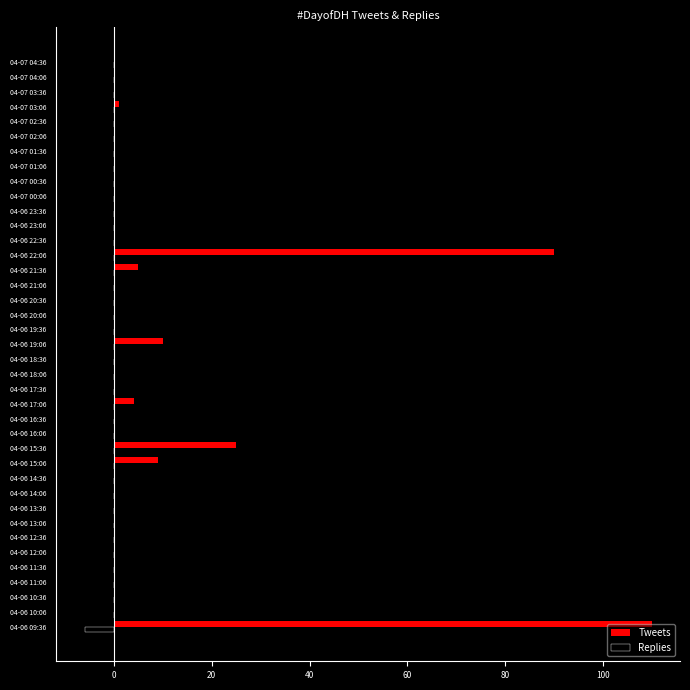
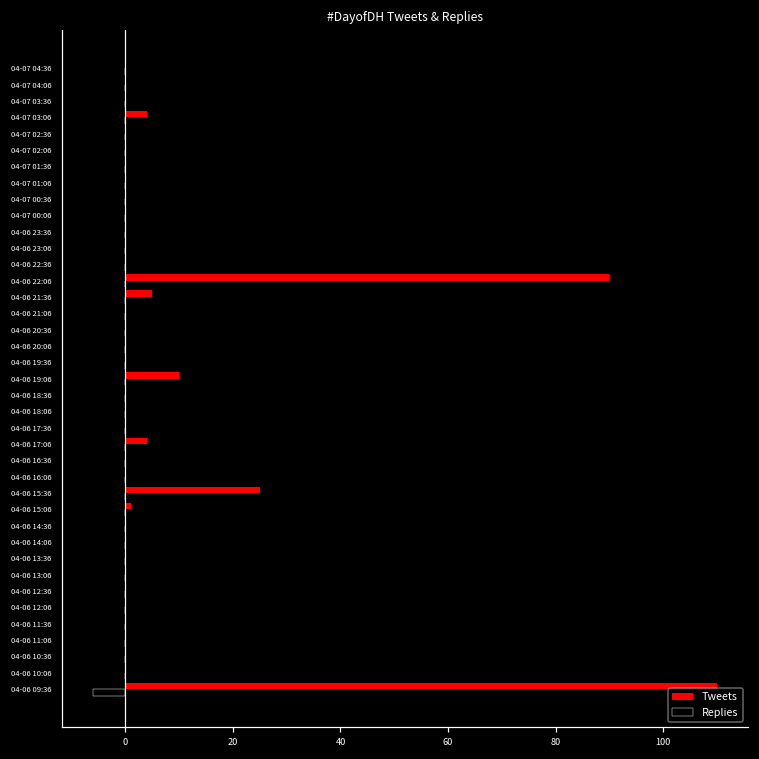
  {
    "Tweets": {
      "04-07 04:36": 0,
      "04-07 04:06": 0,
      "04-07 03:36": 0,
-     "04-07 03:06": 1,
+     "04-07 03:06": 4,
      "04-07 02:36": 0,
      "04-07 02:06": 0,
      "04-07 01:36": 0,
      "04-07 01:06": 0,
      "04-07 00:36": 0,
      "04-07 00:06": 0,
      "04-06 23:36": 0,
      "04-06 23:06": 0,
      "04-06 22:36": 0,
      "04-06 22:06": 90,
      "04-06 21:36": 5,
      "04-06 21:06": 0,
      "04-06 20:36": 0,
      "04-06 20:06": 0,
      "04-06 19:36": 0,
      "04-06 19:06": 10,
      "04-06 18:36": 0,
      "04-06 18:06": 0,
      "04-06 17:36": 0,
      "04-06 17:06": 4,
      "04-06 16:36": 0,
      "04-06 16:06": 0,
      "04-06 15:36": 25,
-     "04-06 15:06": 9,
+     "04-06 15:06": 1,
      "04-06 14:36": 0,
      "04-06 14:06": 0,
      "04-06 13:36": 0,
      "04-06 13:06": 0,
      "04-06 12:36": 0,
      "04-06 12:06": 0,
      "04-06 11:36": 0,
      "04-06 11:06": 0,
      "04-06 10:36": 0,
      "04-06 10:06": 0,
      "04-06 09:36": 110
    },
    "Replies": {
      "04-07 04:36": 0,
      "04-07 04:06": 0,
      "04-07 03:36": 0,
      "04-07 03:06": 0,
      "04-07 02:36": 0,
      "04-07 02:06": 0,
      "04-07 01:36": 0,
      "04-07 01:06": 0,
      "04-07 00:36": 0,
      "04-07 00:06": 0,
      "04-06 23:36": 0,
      "04-06 23:06": 0,
      "04-06 22:36": 0,
      "04-06 22:06": 0,
      "04-06 21:36": 0,
      "04-06 21:06": 0,
      "04-06 20:36": 0,
      "04-06 20:06": 0,
      "04-06 19:36": 0,
      "04-06 19:06": 0,
      "04-06 18:36": 0,
      "04-06 18:06": 0,
      "04-06 17:36": 0,
      "04-06 17:06": 0,
      "04-06 16:36": 0,
      "04-06 16:06": 0,
      "04-06 15:36": 0,
      "04-06 15:06": 0,
      "04-06 14:36": 0,
      "04-06 14:06": 0,
      "04-06 13:36": 0,
      "04-06 13:06": 0,
      "04-06 12:36": 0,
      "04-06 12:06": 0,
      "04-06 11:36": 0,
      "04-06 11:06": 0,
      "04-06 10:36": 0,
      "04-06 10:06": 0,
      "04-06 09:36": -6
    }
  }
